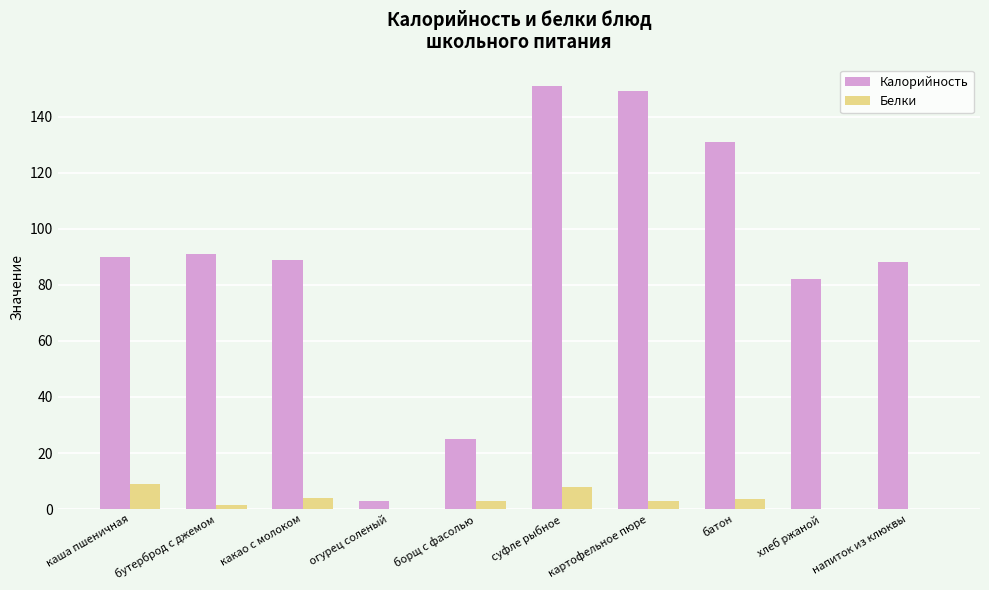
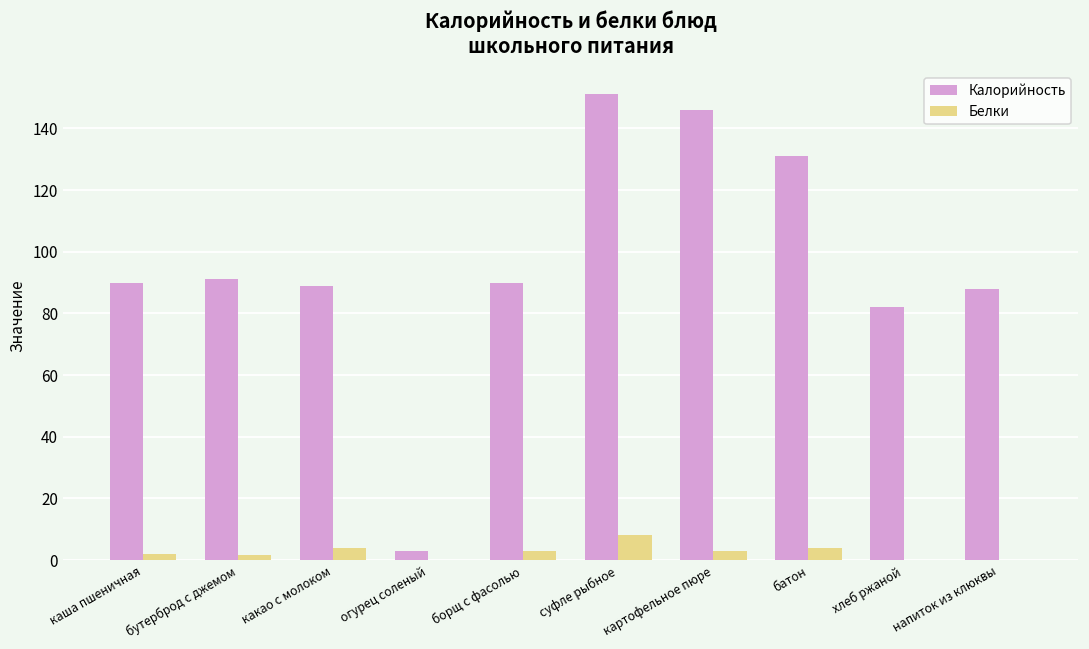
  {
    "Калорийность": {
      "каша пшеничная": 90,
      "бутерброд с джемом": 91,
      "какао с молоком": 89,
      "огурец соленый": 3,
-     "борщ с фасолью": 25,
+     "борщ с фасолью": 90,
      "суфле рыбное": 151,
-     "картофельное пюре": 149,
+     "картофельное пюре": 146,
      "батон": 131,
      "хлеб ржаной": 82,
      "напиток из клюквы": 88
    },
    "Белки": {
-     "каша пшеничная": 9,
+     "каша пшеничная": 2,
      "бутерброд с джемом": 2,
      "какао с молоком": 4,
      "огурец соленый": 0,
      "борщ с фасолью": 3,
      "суфле рыбное": 8,
      "картофельное пюре": 3,
      "батон": 4,
      "хлеб ржаной": 0,
      "напиток из клюквы": 0
    }
  }
